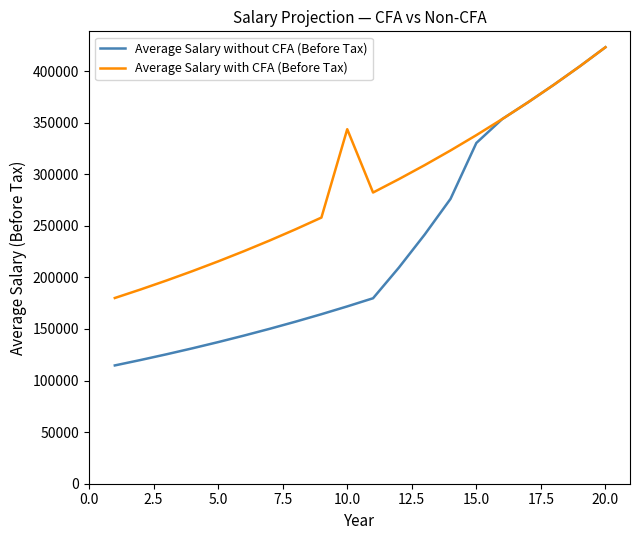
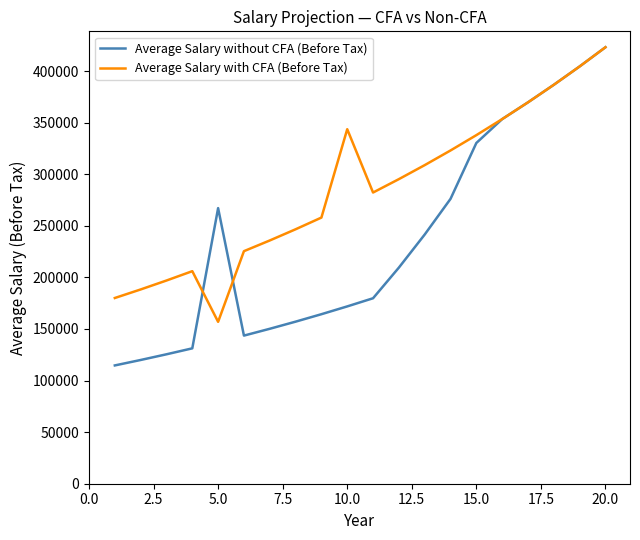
  {
    "Average Salary without CFA (Before Tax)": {
-     "5.0": 137000,
+     "5.0": 267000,
      "10.0": 172000,
      "15.0": 330000
    },
    "Average Salary with CFA (Before Tax)": {
-     "5.0": 215000,
+     "5.0": 157000,
      "10.0": 344000,
      "15.0": 338000
    }
  }
